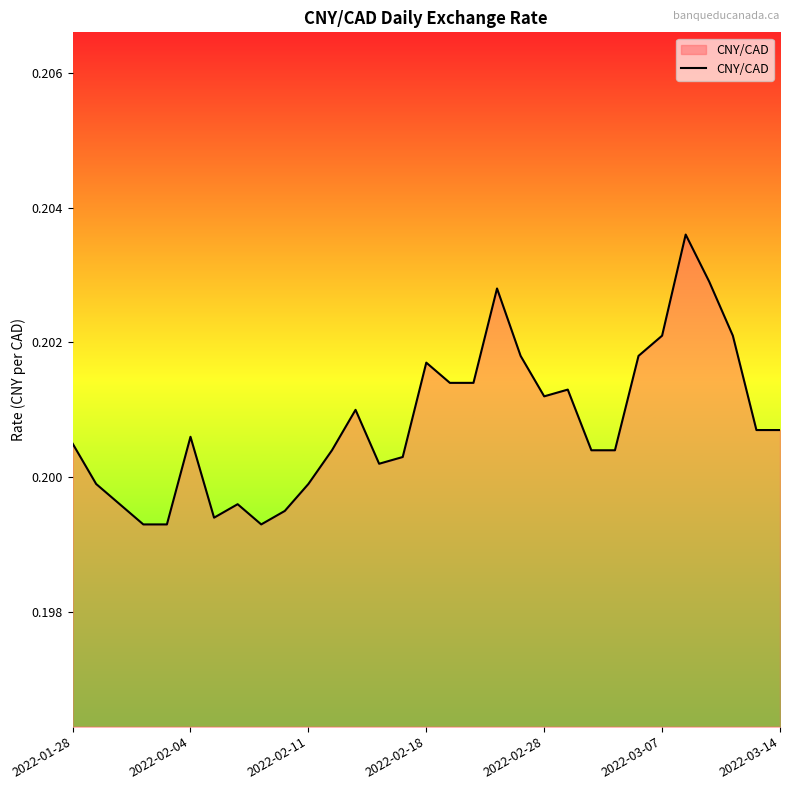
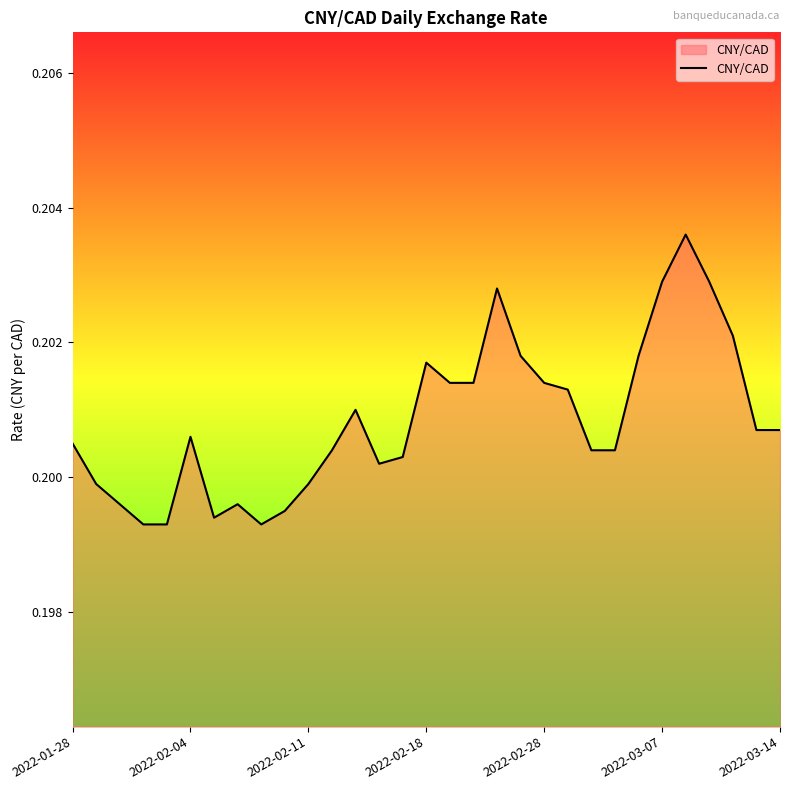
  {
    "2022-01-28": 0.2005,
    "2022-02-04": 0.2006,
    "2022-02-11": 0.1999,
    "2022-02-18": 0.2017,
-   "2022-02-28": 0.2012,
-   "2022-03-07": 0.2021,
+   "2022-02-28": 0.2014,
+   "2022-03-07": 0.2029,
    "2022-03-14": 0.2007
  }
